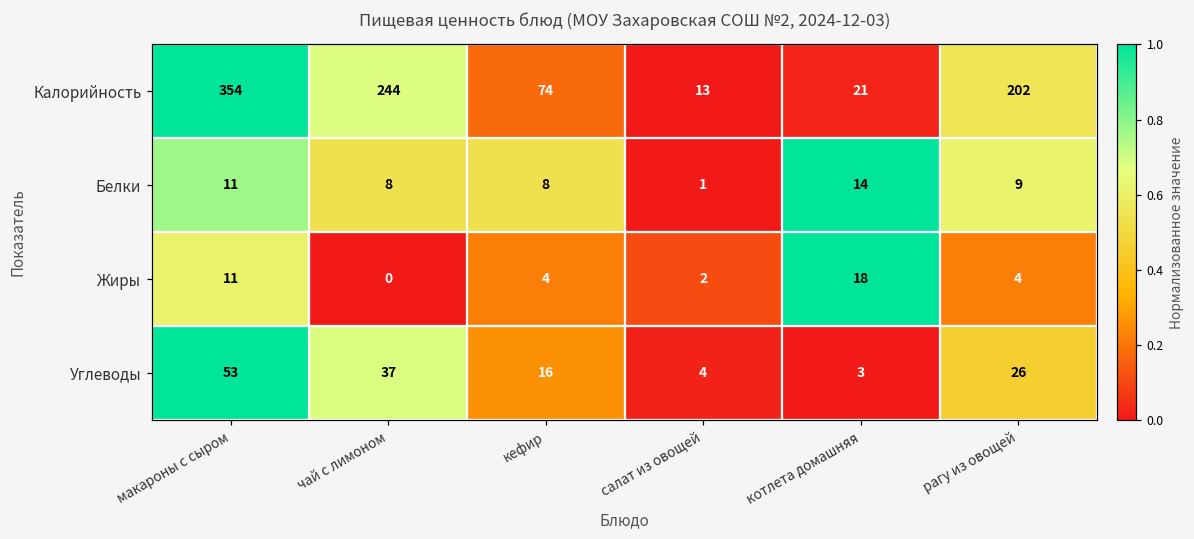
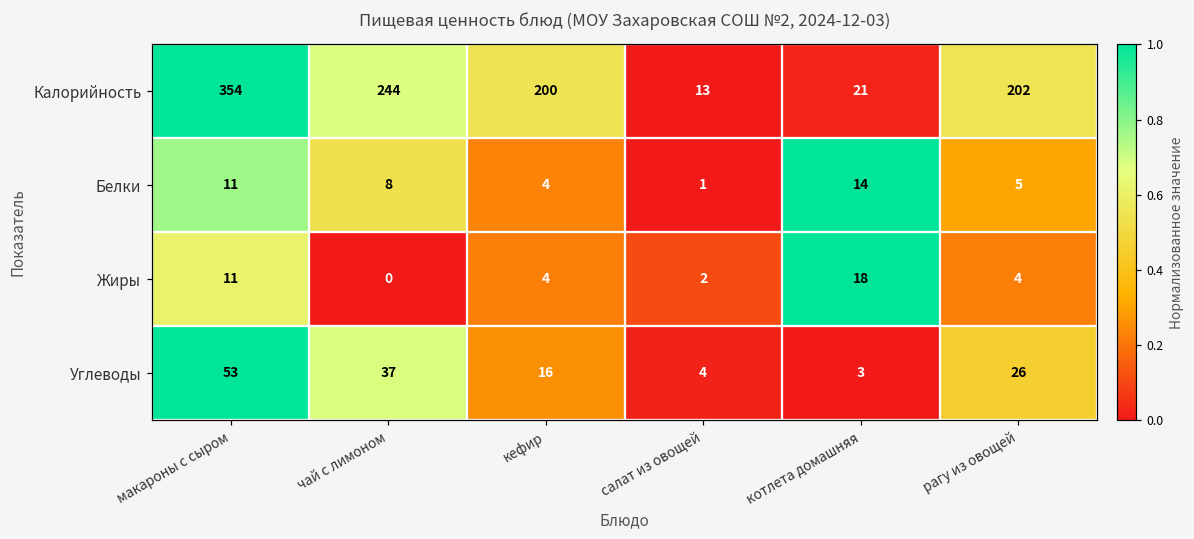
  {
    "Калорийность": {
      "макароны с сыром": 354,
      "чай с лимоном": 244,
-     "кефир": 74,
+     "кефир": 200,
      "салат из овощей": 13,
      "котлета домашняя": 21,
      "рагу из овощей": 202
    },
    "Белки": {
      "макароны с сыром": 11,
      "чай с лимоном": 8,
-     "кефир": 8,
+     "кефир": 4,
      "салат из овощей": 1,
      "котлета домашняя": 14,
-     "рагу из овощей": 9
+     "рагу из овощей": 5
    },
    "Жиры": {
      "макароны с сыром": 11,
      "чай с лимоном": 0,
      "кефир": 4,
      "салат из овощей": 2,
      "котлета домашняя": 18,
      "рагу из овощей": 4
    },
    "Углеводы": {
      "макароны с сыром": 53,
      "чай с лимоном": 37,
      "кефир": 16,
      "салат из овощей": 4,
      "котлета домашняя": 3,
      "рагу из овощей": 26
    }
  }
